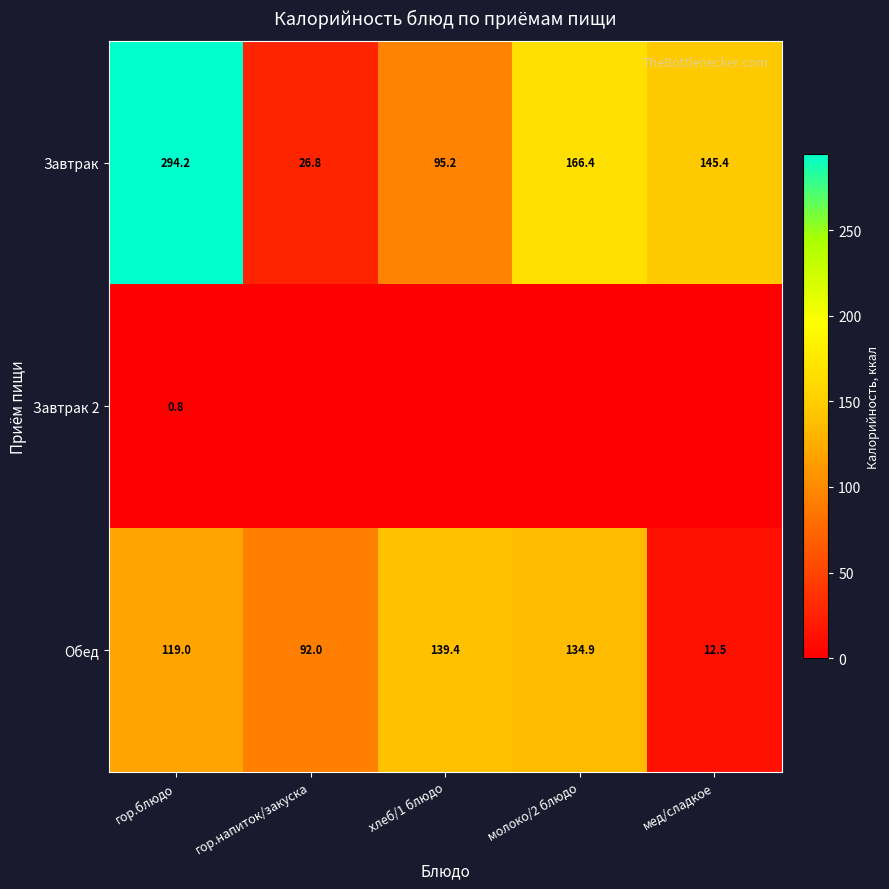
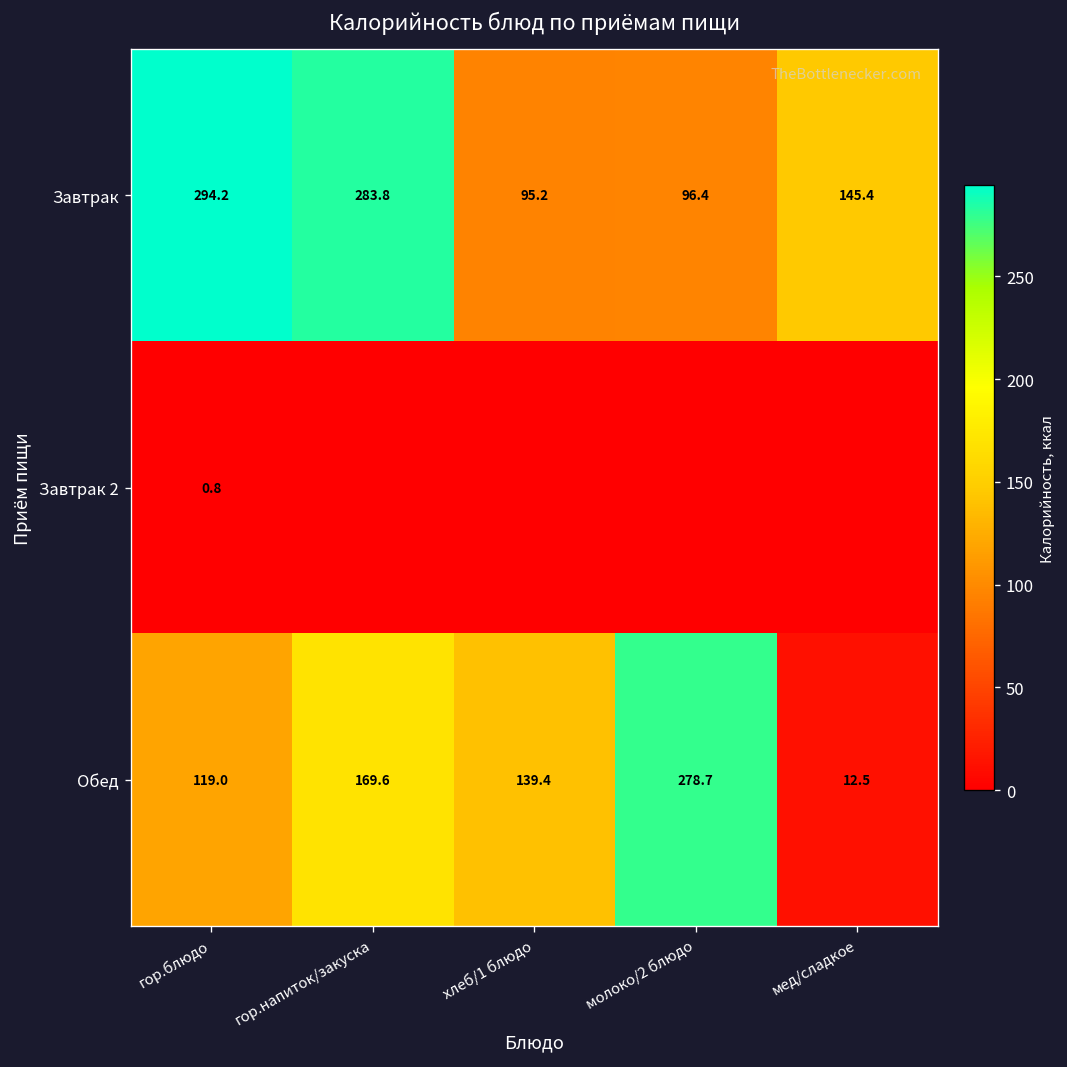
  {
    "Завтрак": {
      "гор.блюдо": 294.2,
-     "гор.напиток/закуска": 26.8,
+     "гор.напиток/закуска": 283.8,
      "хлеб/1 блюдо": 95.2,
-     "молоко/2 блюдо": 166.4
+     "молоко/2 блюдо": 96.4
    },
    "Завтрак 2": {
      "гор.блюдо": 0.8
    },
    "Обед": {
      "гор.блюдо": 119.0,
-     "гор.напиток/закуска": 92.0,
+     "гор.напиток/закуска": 169.6,
      "хлеб/1 блюдо": 139.4,
-     "молоко/2 блюдо": 134.9,
+     "молоко/2 блюдо": 278.7,
      "мед/сладкое": 12.5
    }
  }
